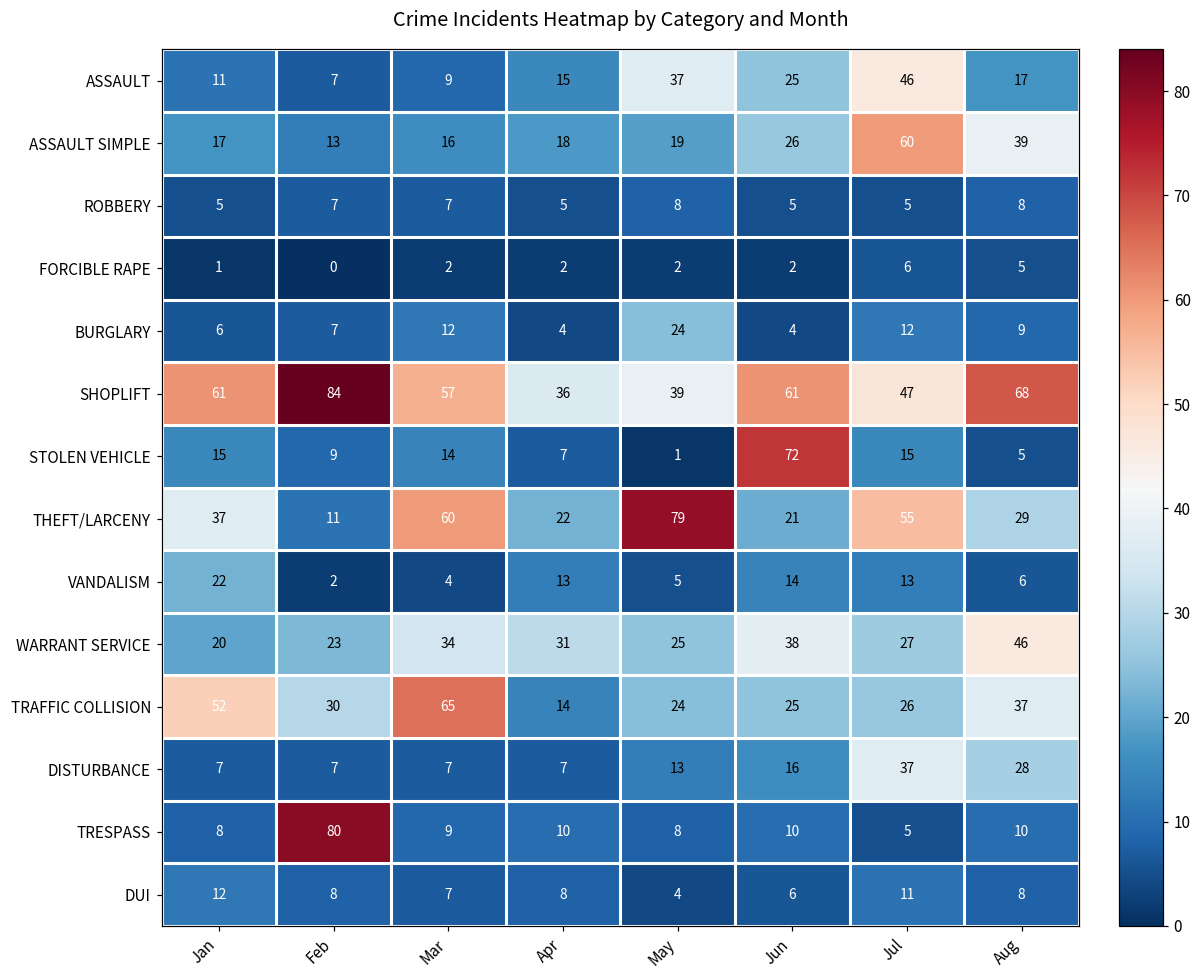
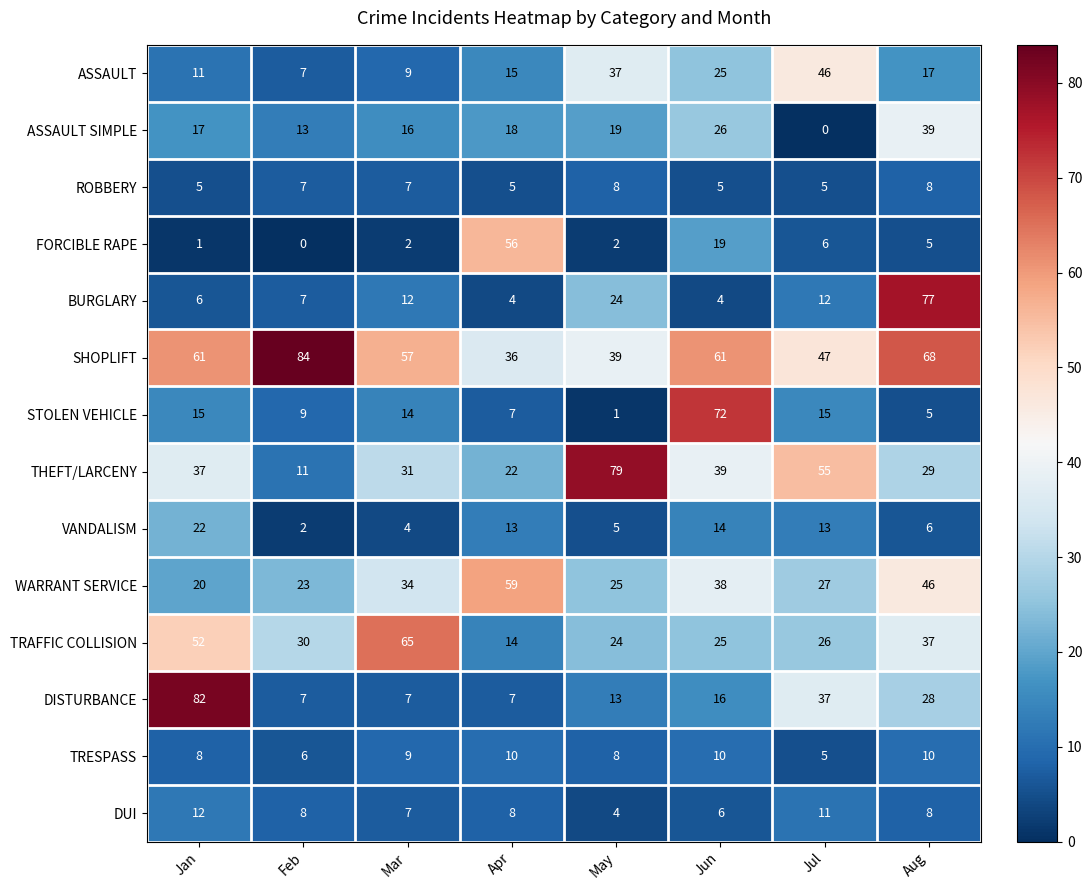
  {
    "ASSAULT": {
      "Jan": 11,
      "Feb": 7,
      "Mar": 9,
      "Apr": 15,
      "May": 37,
      "Jun": 25,
      "Jul": 46,
      "Aug": 17
    },
    "ASSAULT SIMPLE": {
      "Jan": 17,
      "Feb": 13,
      "Mar": 16,
      "Apr": 18,
      "May": 19,
      "Jun": 26,
-     "Jul": 60,
+     "Jul": 0,
      "Aug": 39
    },
    "ROBBERY": {
      "Jan": 5,
      "Feb": 7,
      "Mar": 7,
      "Apr": 5,
      "May": 8,
      "Jun": 5,
      "Jul": 5,
      "Aug": 8
    },
    "FORCIBLE RAPE": {
      "Jan": 1,
      "Feb": 0,
      "Mar": 2,
-     "Apr": 2,
+     "Apr": 56,
      "May": 2,
-     "Jun": 2,
+     "Jun": 19,
      "Jul": 6,
      "Aug": 5
    },
    "BURGLARY": {
      "Jan": 6,
      "Feb": 7,
      "Mar": 12,
      "Apr": 4,
      "May": 24,
      "Jun": 4,
      "Jul": 12,
-     "Aug": 9
+     "Aug": 77
    },
    "SHOPLIFT": {
      "Jan": 61,
      "Feb": 84,
      "Mar": 57,
      "Apr": 36,
      "May": 39,
      "Jun": 61,
      "Jul": 47,
      "Aug": 68
    },
    "STOLEN VEHICLE": {
      "Jan": 15,
      "Feb": 9,
      "Mar": 14,
      "Apr": 7,
      "May": 1,
      "Jun": 72,
      "Jul": 15,
      "Aug": 5
    },
    "THEFT/LARCENY": {
      "Jan": 37,
      "Feb": 11,
-     "Mar": 60,
+     "Mar": 31,
      "Apr": 22,
      "May": 79,
-     "Jun": 21,
+     "Jun": 39,
      "Jul": 55,
      "Aug": 29
    },
    "VANDALISM": {
      "Jan": 22,
      "Feb": 2,
      "Mar": 4,
      "Apr": 13,
      "May": 5,
      "Jun": 14,
      "Jul": 13,
      "Aug": 6
    },
    "WARRANT SERVICE": {
      "Jan": 20,
      "Feb": 23,
      "Mar": 34,
-     "Apr": 31,
+     "Apr": 59,
      "May": 25,
      "Jun": 38,
      "Jul": 27,
      "Aug": 46
    },
    "TRAFFIC COLLISION": {
      "Jan": 52,
      "Feb": 30,
      "Mar": 65,
      "Apr": 14,
      "May": 24,
      "Jun": 25,
      "Jul": 26,
      "Aug": 37
    },
    "DISTURBANCE": {
-     "Jan": 7,
+     "Jan": 82,
      "Feb": 7,
      "Mar": 7,
      "Apr": 7,
      "May": 13,
      "Jun": 16,
      "Jul": 37,
      "Aug": 28
    },
    "TRESPASS": {
      "Jan": 8,
-     "Feb": 80,
+     "Feb": 6,
      "Mar": 9,
      "Apr": 10,
      "May": 8,
      "Jun": 10,
      "Jul": 5,
      "Aug": 10
    },
    "DUI": {
      "Jan": 12,
      "Feb": 8,
      "Mar": 7,
      "Apr": 8,
      "May": 4,
      "Jun": 6,
      "Jul": 11,
      "Aug": 8
    }
  }
